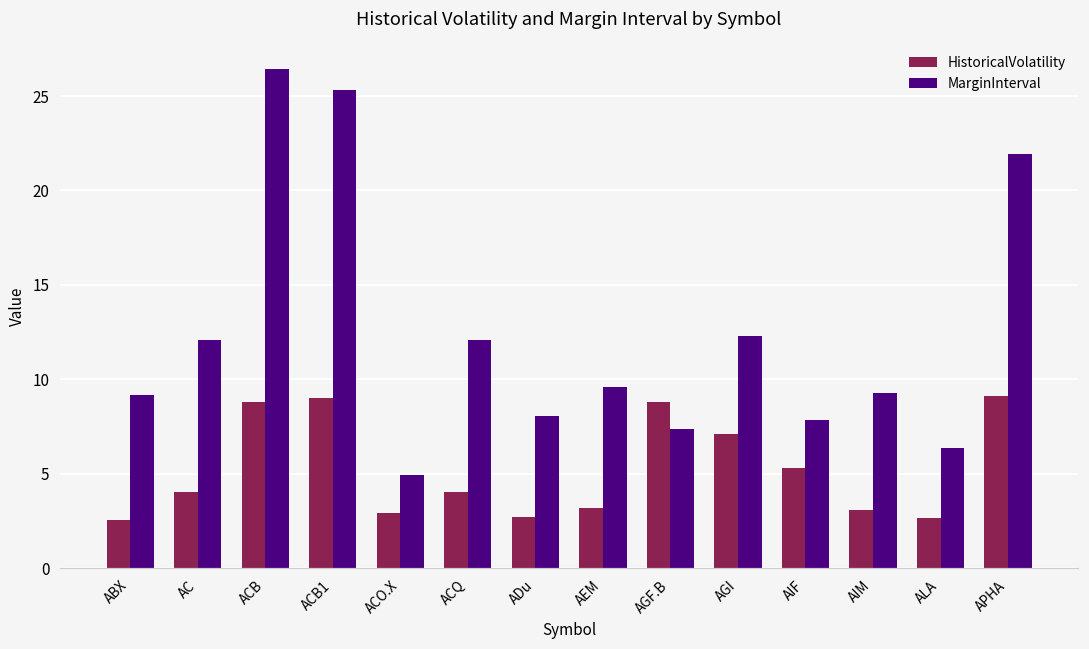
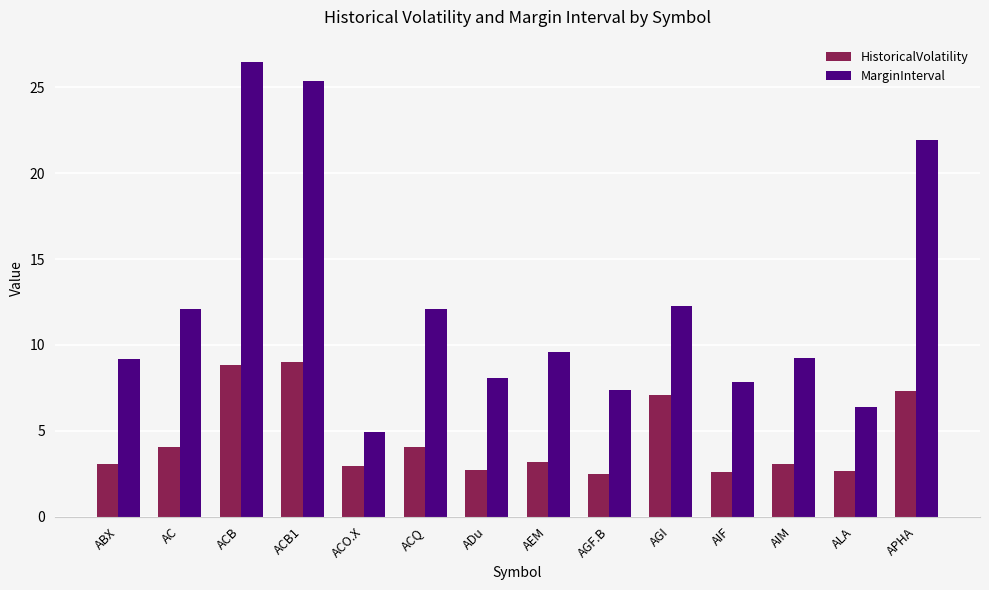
  {
    "HistoricalVolatility": {
-     "ABX": 2.5,
+     "ABX": 3.1,
      "AC": 4.0,
      "ACB": 8.8,
      "ACB1": 9.0,
      "ACO.X": 2.9,
      "ACQ": 4.0,
      "ADu": 2.7,
      "AEM": 3.2,
-     "AGF.B": 8.8,
+     "AGF.B": 2.4,
      "AGI": 7.1,
-     "AIF": 5.3,
+     "AIF": 2.6,
      "AIM": 3.1,
      "ALA": 2.6,
-     "APHA": 9.1
+     "APHA": 7.3
    },
    "MarginInterval": {
      "ABX": 9.2,
      "AC": 12.1,
      "ACB": 26.5,
      "ACB1": 25.3,
      "ACO.X": 4.9,
      "ACQ": 12.1,
      "ADu": 8.1,
      "AEM": 9.6,
      "AGF.B": 7.3,
      "AGI": 12.3,
      "AIF": 7.8,
      "AIM": 9.3,
      "ALA": 6.4,
      "APHA": 21.9
    }
  }
